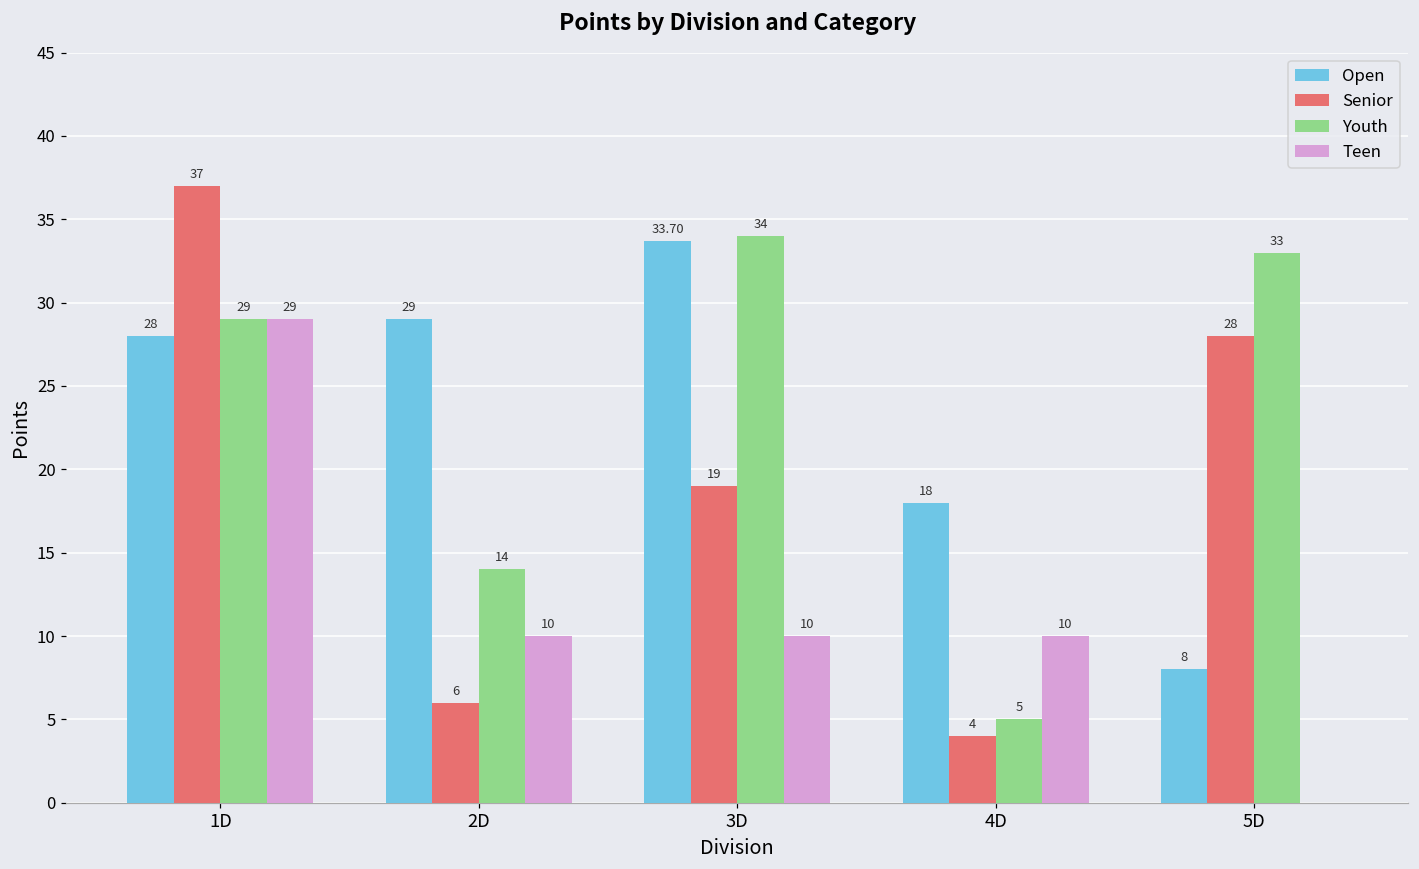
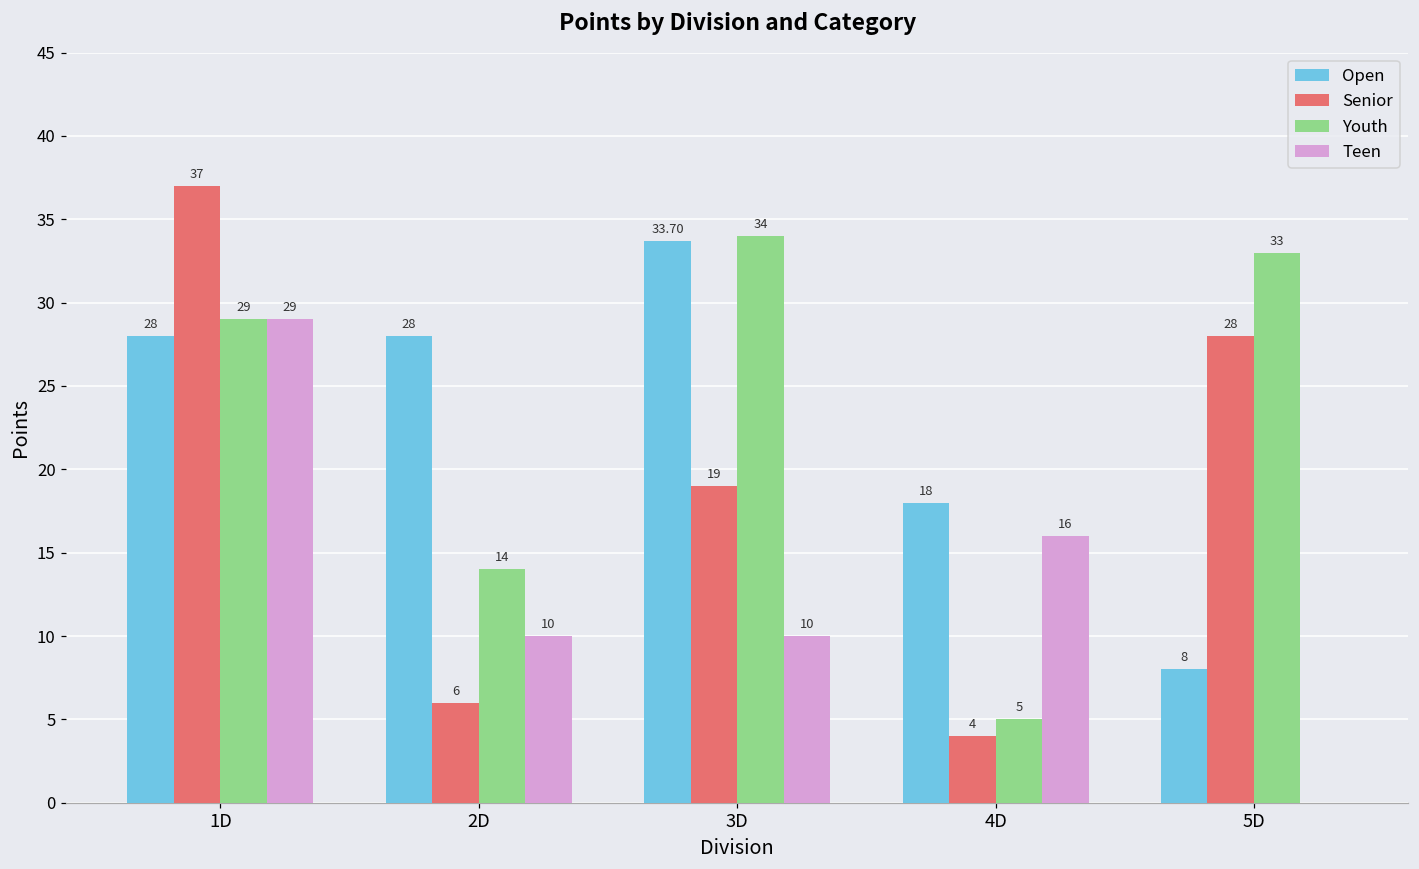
  {
    "Open": {
      "1D": 28,
-     "2D": 29,
+     "2D": 28,
      "3D": 33.70,
      "4D": 18,
      "5D": 8
    },
    "Senior": {
      "1D": 37,
      "2D": 6,
      "3D": 19,
      "4D": 4,
      "5D": 28
    },
    "Youth": {
      "1D": 29,
      "2D": 14,
      "3D": 34,
      "4D": 5,
      "5D": 33
    },
    "Teen": {
      "1D": 29,
      "2D": 10,
      "3D": 10,
-     "4D": 10
+     "4D": 16
    }
  }
